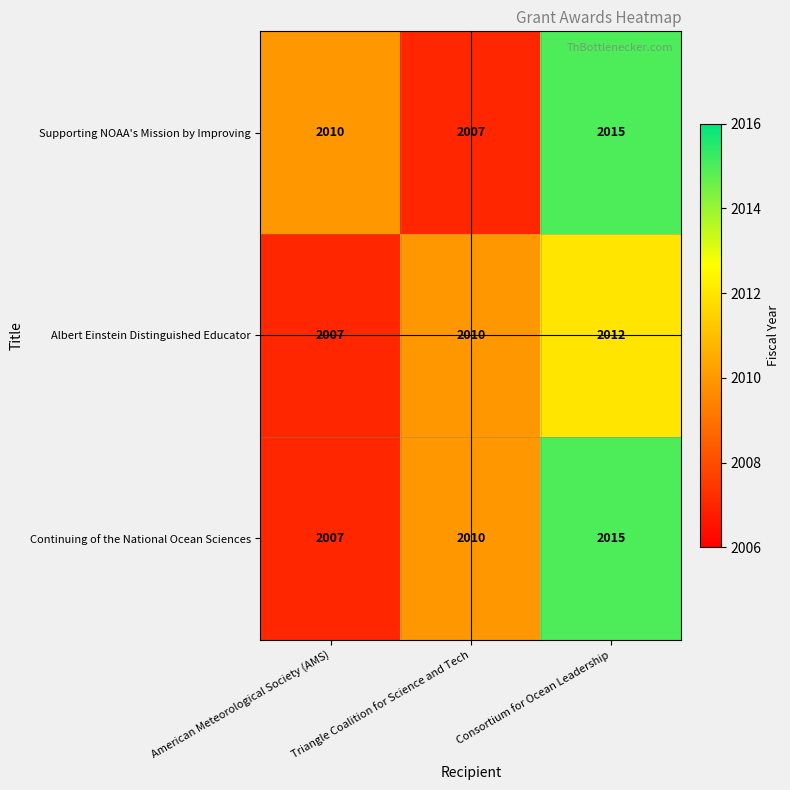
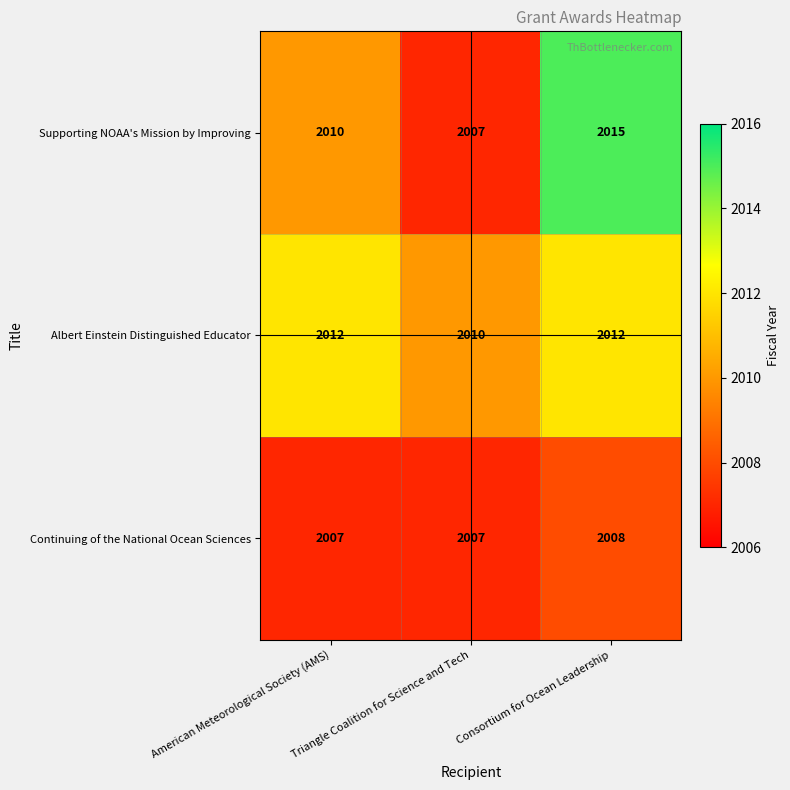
  {
    "Supporting NOAA's Mission by Improving": {
      "American Meteorological Society (AMS)": 2010,
      "Triangle Coalition for Science and Tech": 2007
    },
    "Albert Einstein Distinguished Educator": {
-     "American Meteorological Society (AMS)": 2007,
+     "American Meteorological Society (AMS)": 2012,
      "Triangle Coalition for Science and Tech": 2010,
      "Consortium for Ocean Leadership": 2012
    },
    "Continuing of the National Ocean Sciences": {
      "American Meteorological Society (AMS)": 2007,
-     "Triangle Coalition for Science and Tech": 2010,
-     "Consortium for Ocean Leadership": 2015
+     "Triangle Coalition for Science and Tech": 2007,
+     "Consortium for Ocean Leadership": 2008
    }
  }
